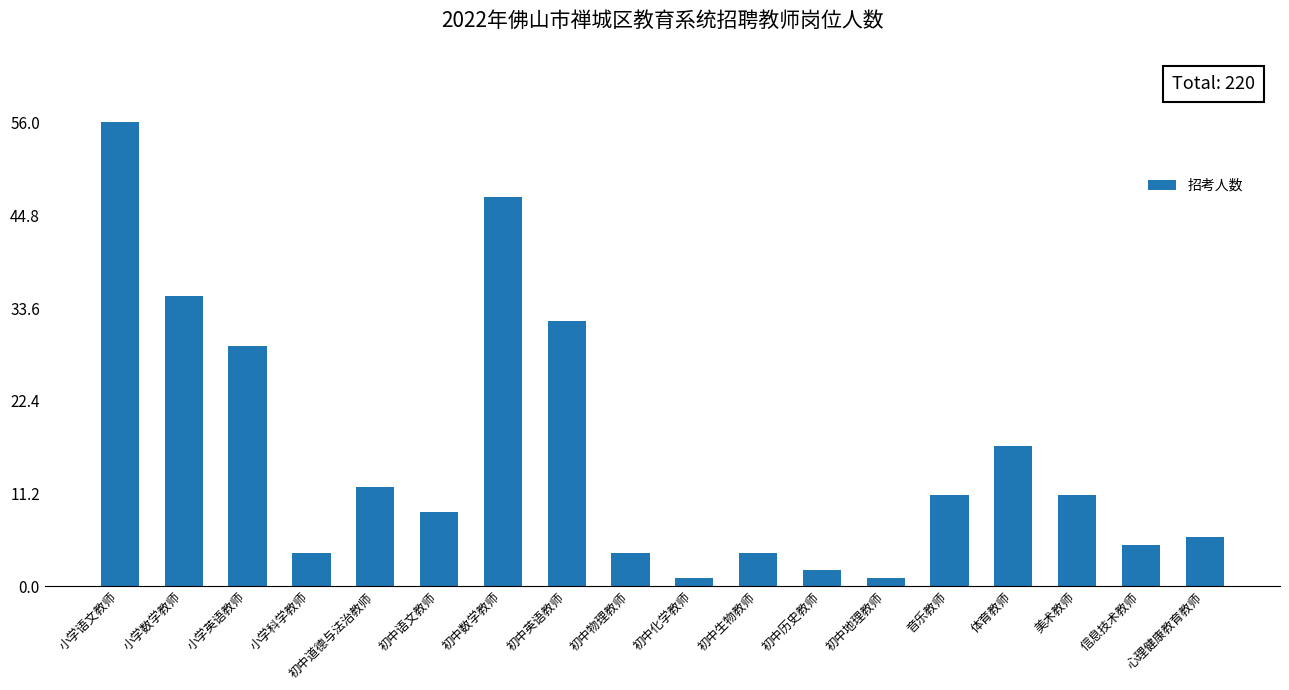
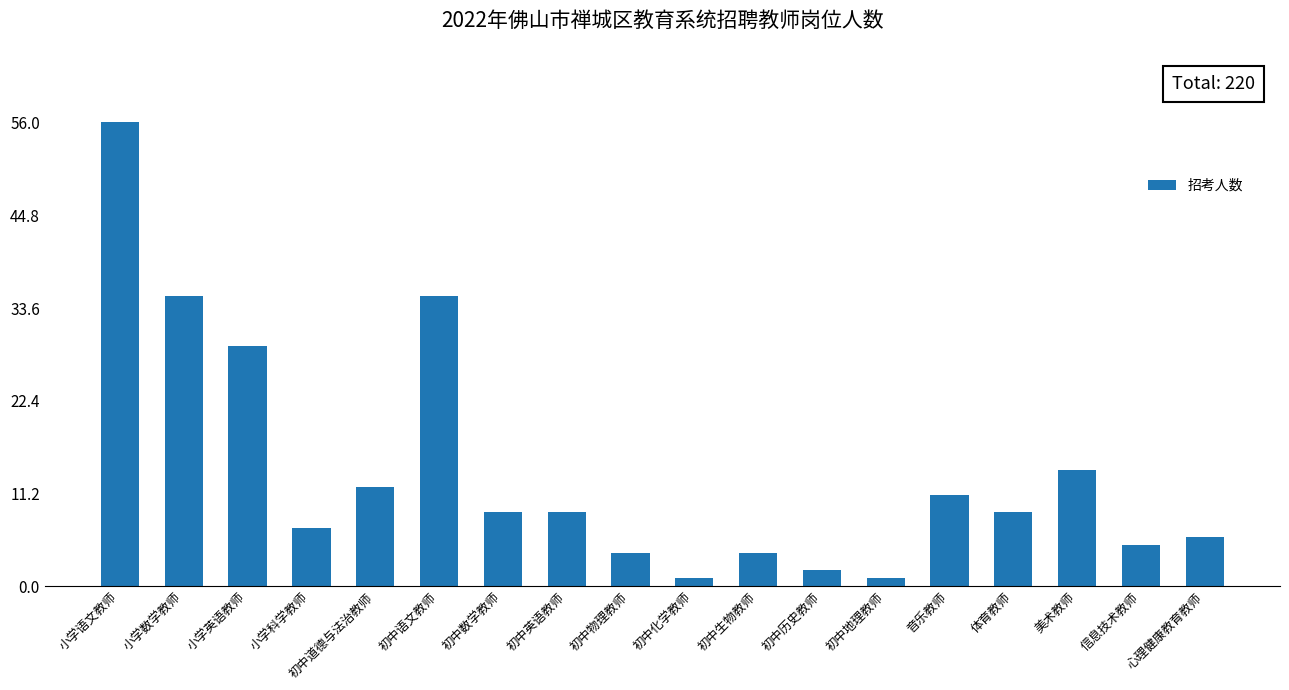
  {
    "小学语文教师": 56,
    "小学数学教师": 35,
    "小学英语教师": 29,
-   "小学科学教师": 4,
+   "小学科学教师": 7,
    "初中道德与法治教师": 12,
-   "初中语文教师": 9,
-   "初中数学教师": 47,
-   "初中英语教师": 32,
+   "初中语文教师": 35,
+   "初中数学教师": 9,
+   "初中英语教师": 9,
    "初中物理教师": 4,
    "初中化学教师": 1,
    "初中生物教师": 4,
    "初中历史教师": 2,
    "初中地理教师": 1,
    "音乐教师": 11,
-   "体育教师": 17,
-   "美术教师": 11,
+   "体育教师": 9,
+   "美术教师": 14,
    "信息技术教师": 5,
    "心理健康教育教师": 6
  }
